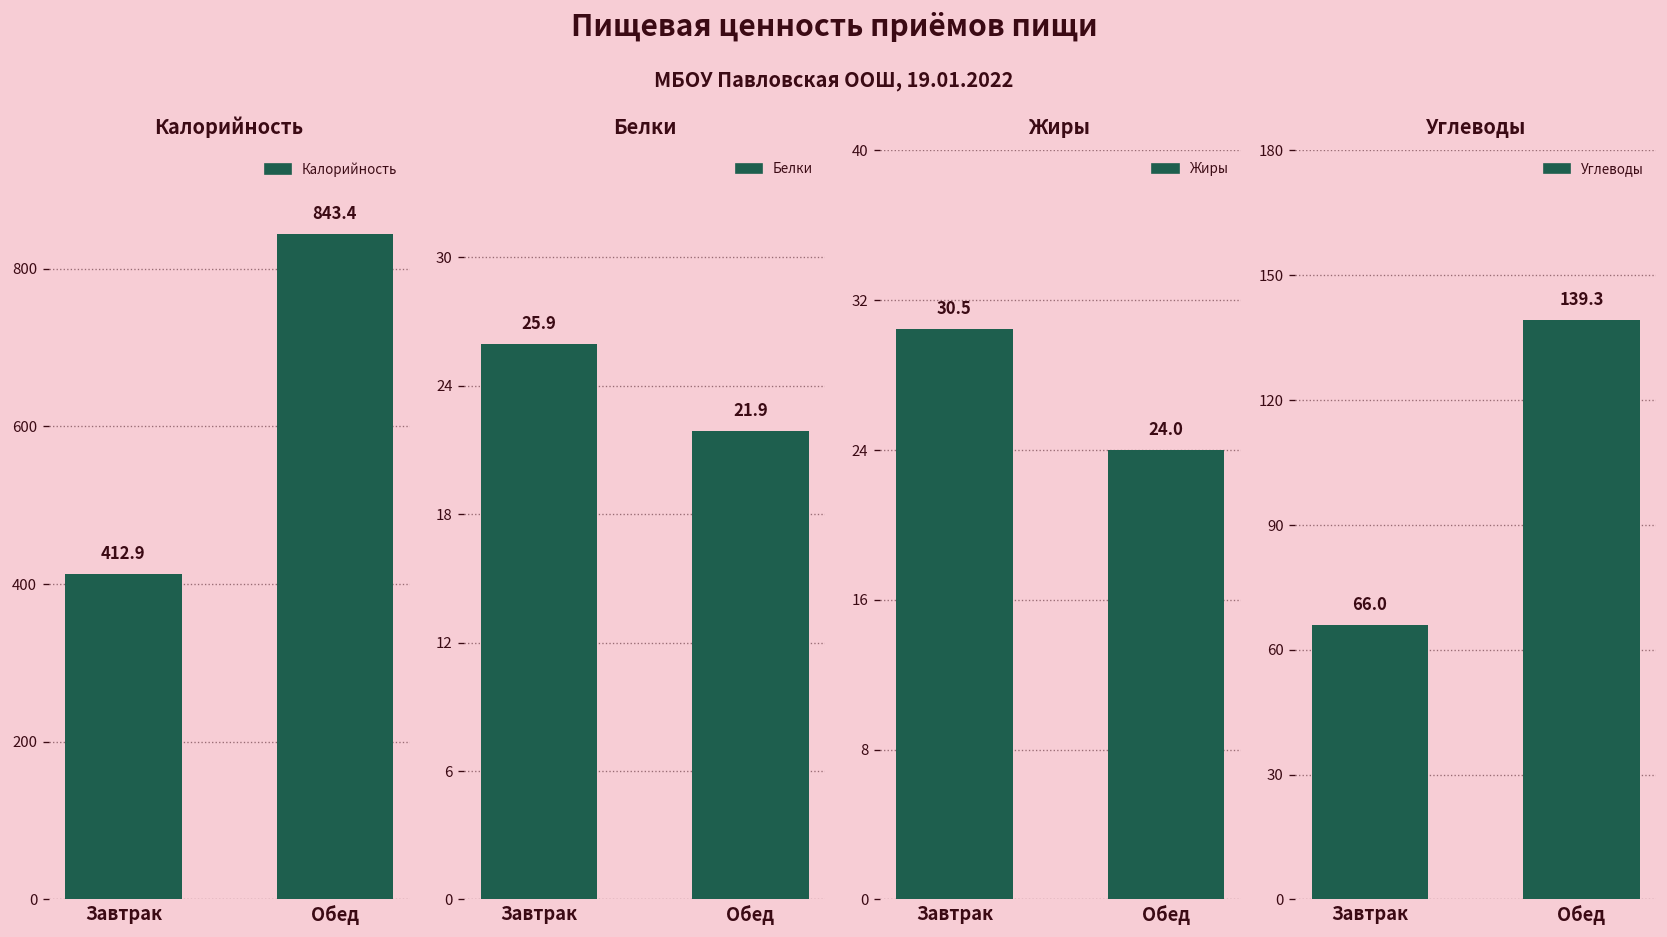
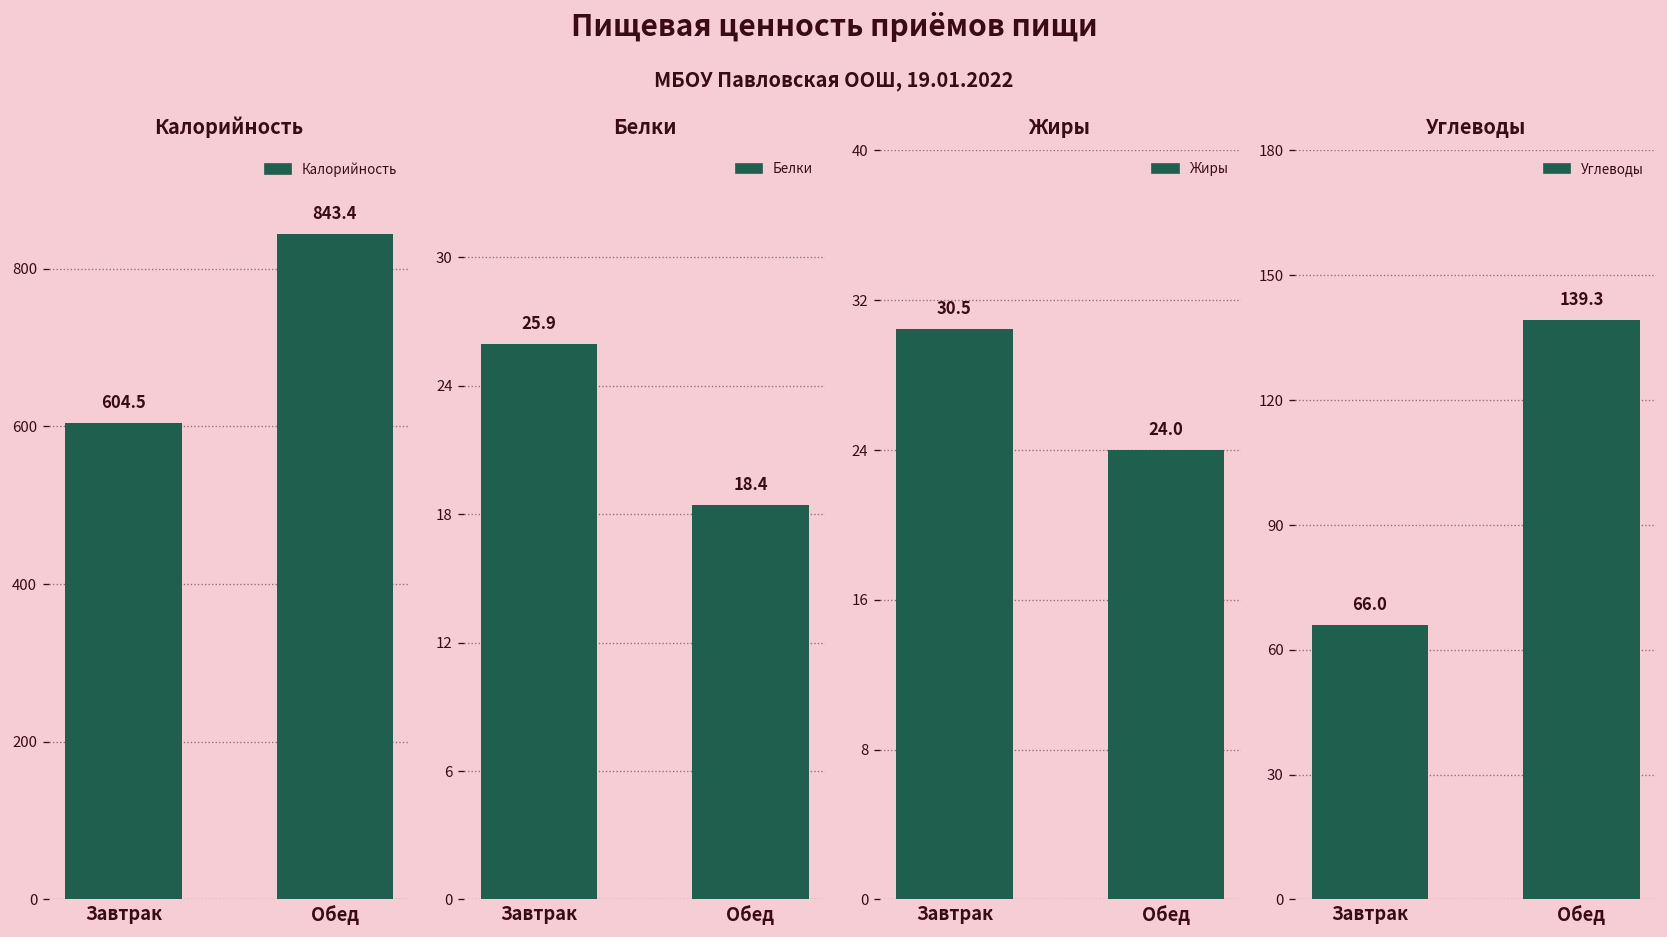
  {
    "Калорийность": {
-     "Завтрак": 412.9,
+     "Завтрак": 604.5,
      "Обед": 843.4
    },
    "Белки": {
      "Завтрак": 25.9,
-     "Обед": 21.9
+     "Обед": 18.4
    },
    "Жиры": {
      "Завтрак": 30.5,
      "Обед": 24.0
    },
    "Углеводы": {
      "Завтрак": 66.0,
      "Обед": 139.3
    }
  }
